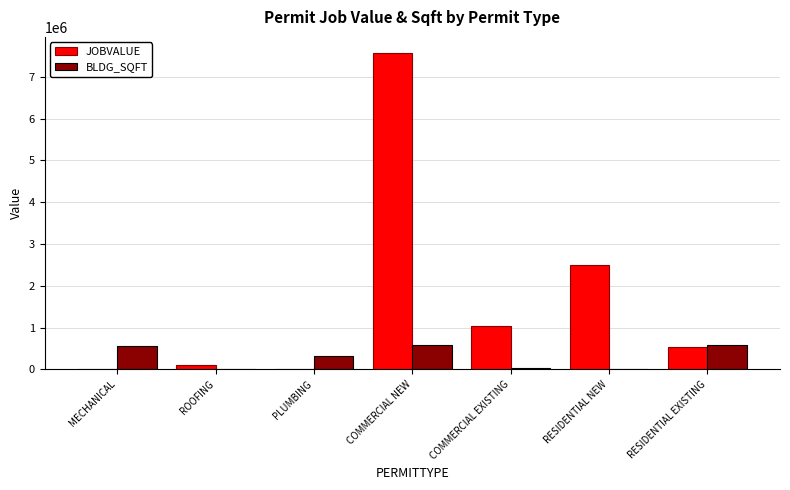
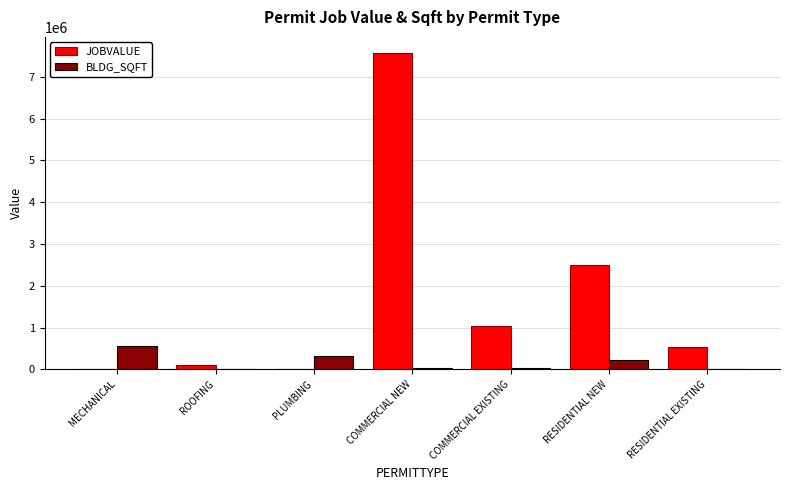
  {
    "JOBVALUE": {
      "ROOFING": 100000,
      "COMMERCIAL NEW": 7600000,
      "COMMERCIAL EXISTING": 1000000,
      "RESIDENTIAL NEW": 2500000,
      "RESIDENTIAL EXISTING": 500000
    },
    "BLDG_SQFT": {
      "MECHANICAL": 600000,
      "ROOFING": 0,
      "PLUMBING": 300000,
-     "COMMERCIAL NEW": 600000,
-     "RESIDENTIAL NEW": 0,
-     "RESIDENTIAL EXISTING": 600000
+     "COMMERCIAL NEW": 0,
+     "RESIDENTIAL NEW": 200000,
+     "RESIDENTIAL EXISTING": 0
    }
  }
